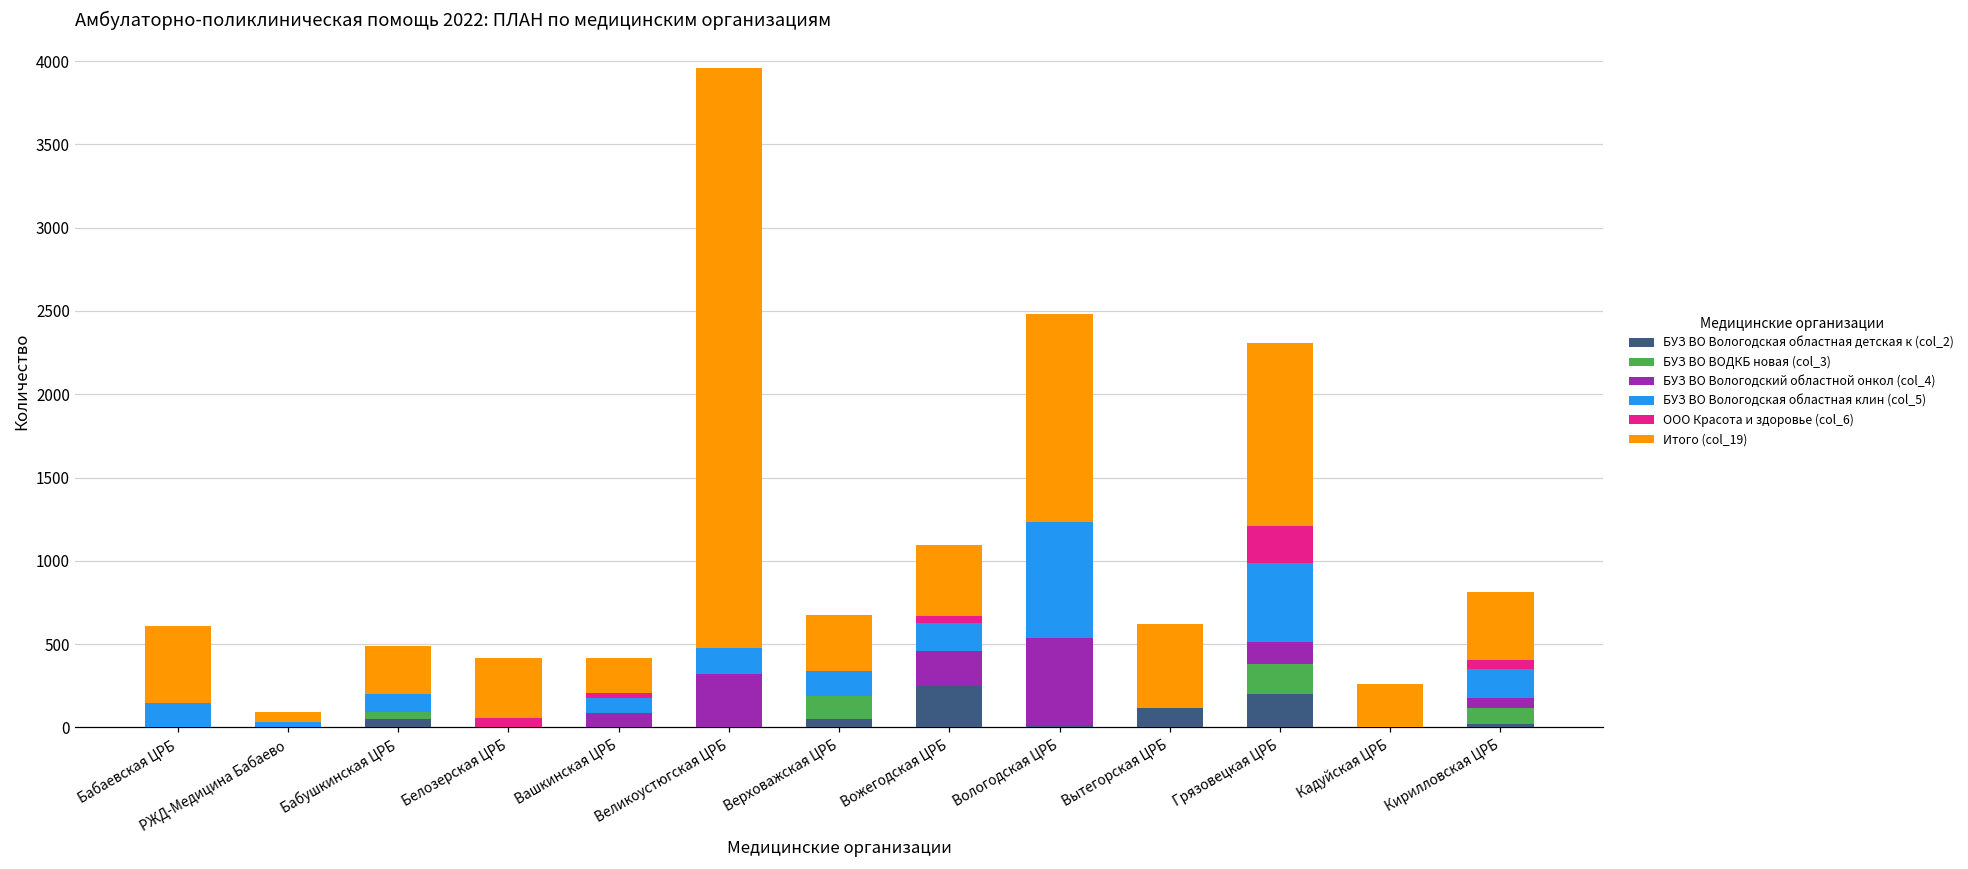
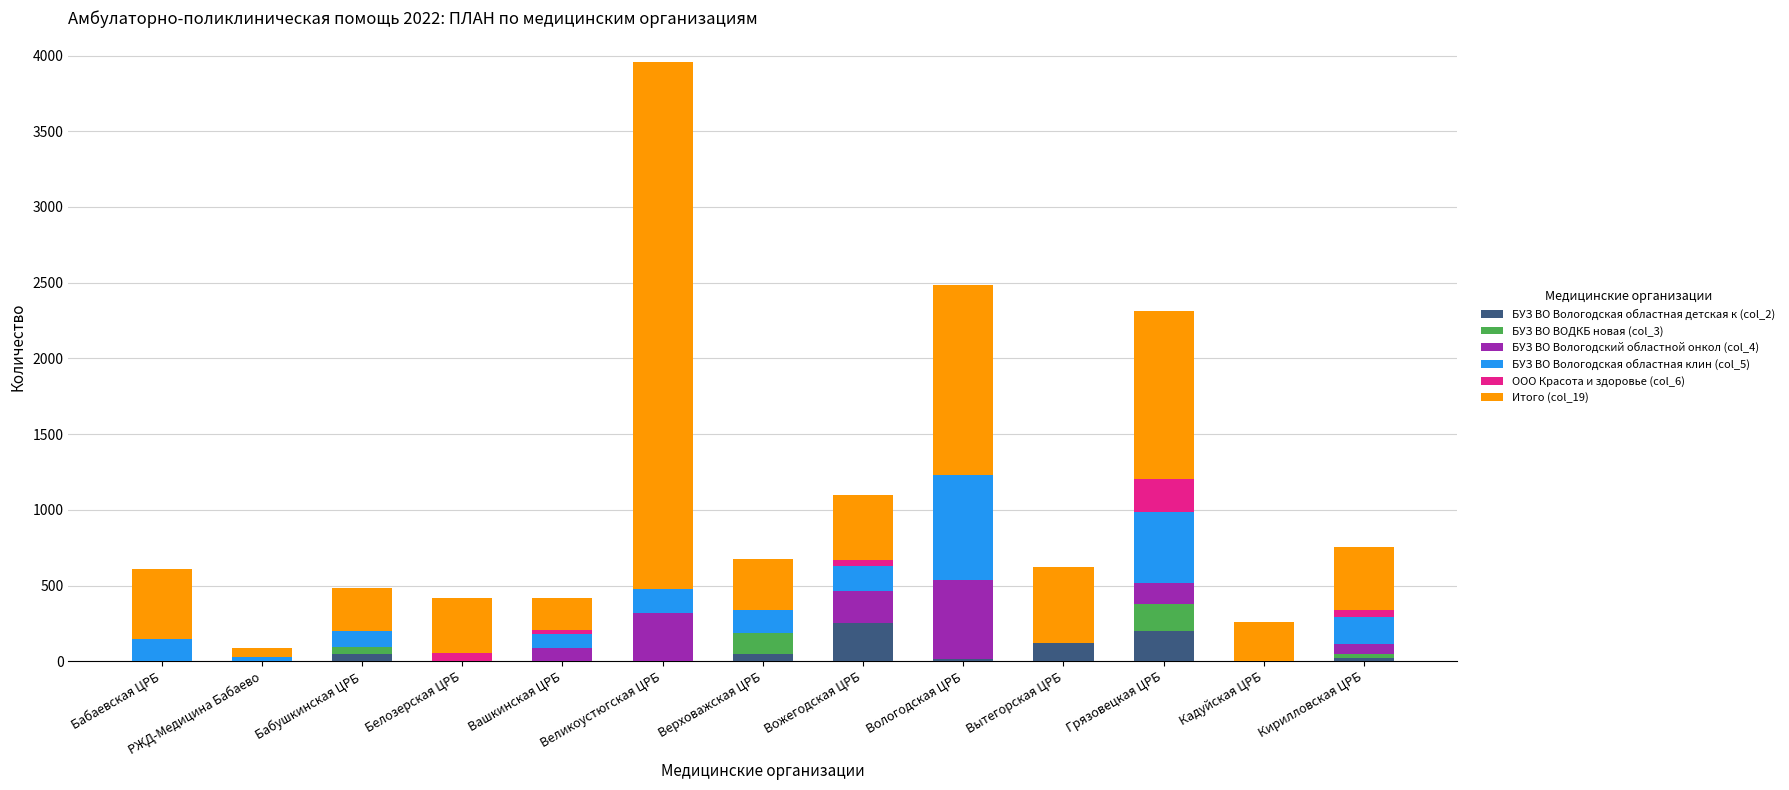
  {
    "БУЗ ВО Вологодская областная детская к (col_2)": {
      "Бабаевская ЦРБ": 0,
      "РЖД-Медицина Бабаево": 0,
      "Бабушкинская ЦРБ": 50,
      "Белозерская ЦРБ": 0,
      "Вашкинская ЦРБ": 0,
      "Великоустюгская ЦРБ": 0,
      "Верховажская ЦРБ": 50,
      "Вожегодская ЦРБ": 250,
      "Вытегорская ЦРБ": 120,
      "Грязовецкая ЦРБ": 200,
      "Кирилловская ЦРБ": 20
    },
    "БУЗ ВО ВОДКБ новая (col_3)": {
      "Бабаевская ЦРБ": 0,
      "РЖД-Медицина Бабаево": 0,
      "Бабушкинская ЦРБ": 50,
      "Белозерская ЦРБ": 0,
      "Вашкинская ЦРБ": 0,
      "Великоустюгская ЦРБ": 0,
      "Верховажская ЦРБ": 140,
      "Вожегодская ЦРБ": 0,
      "Вытегорская ЦРБ": 0,
      "Грязовецкая ЦРБ": 180,
      "Кадуйская ЦРБ": 0,
-     "Кирилловская ЦРБ": 90
+     "Кирилловская ЦРБ": 30
    },
    "БУЗ ВО Вологодский областной онкол (col_4)": {
      "Бабаевская ЦРБ": 0,
      "РЖД-Медицина Бабаево": 0,
      "Бабушкинская ЦРБ": 0,
      "Белозерская ЦРБ": 0,
      "Вашкинская ЦРБ": 90,
      "Великоустюгская ЦРБ": 320,
      "Верховажская ЦРБ": 0,
      "Вожегодская ЦРБ": 210,
      "Вологодская ЦРБ": 520,
      "Вытегорская ЦРБ": 0,
      "Грязовецкая ЦРБ": 140,
      "Кадуйская ЦРБ": 0,
      "Кирилловская ЦРБ": 60
    },
    "БУЗ ВО Вологодская областная клин (col_5)": {
      "Бабаевская ЦРБ": 150,
      "РЖД-Медицина Бабаево": 30,
      "Бабушкинская ЦРБ": 110,
      "Белозерская ЦРБ": 0,
      "Вашкинская ЦРБ": 90,
      "Великоустюгская ЦРБ": 160,
      "Верховажская ЦРБ": 150,
      "Вожегодская ЦРБ": 170,
      "Вологодская ЦРБ": 690,
      "Вытегорская ЦРБ": 0,
      "Грязовецкая ЦРБ": 470,
      "Кадуйская ЦРБ": 0,
      "Кирилловская ЦРБ": 180
    },
    "ООО Красота и здоровье (col_6)": {
      "Бабаевская ЦРБ": 0,
      "РЖД-Медицина Бабаево": 0,
      "Бабушкинская ЦРБ": 0,
      "Белозерская ЦРБ": 60,
      "Вашкинская ЦРБ": 30,
      "Великоустюгская ЦРБ": 0,
      "Верховажская ЦРБ": 0,
      "Вожегодская ЦРБ": 40,
      "Вологодская ЦРБ": 0,
      "Вытегорская ЦРБ": 0,
      "Грязовецкая ЦРБ": 220,
      "Кадуйская ЦРБ": 0,
      "Кирилловская ЦРБ": 50
    },
    "Итого (col_19)": {
      "Бабаевская ЦРБ": 470,
      "РЖД-Медицина Бабаево": 60,
      "Бабушкинская ЦРБ": 280,
      "Белозерская ЦРБ": 360,
      "Вашкинская ЦРБ": 210,
      "Великоустюгская ЦРБ": 3480,
      "Верховажская ЦРБ": 340,
      "Вожегодская ЦРБ": 430,
      "Вологодская ЦРБ": 1250,
      "Вытегорская ЦРБ": 510,
      "Грязовецкая ЦРБ": 1100,
      "Кадуйская ЦРБ": 260,
      "Кирилловская ЦРБ": 410
    }
  }
